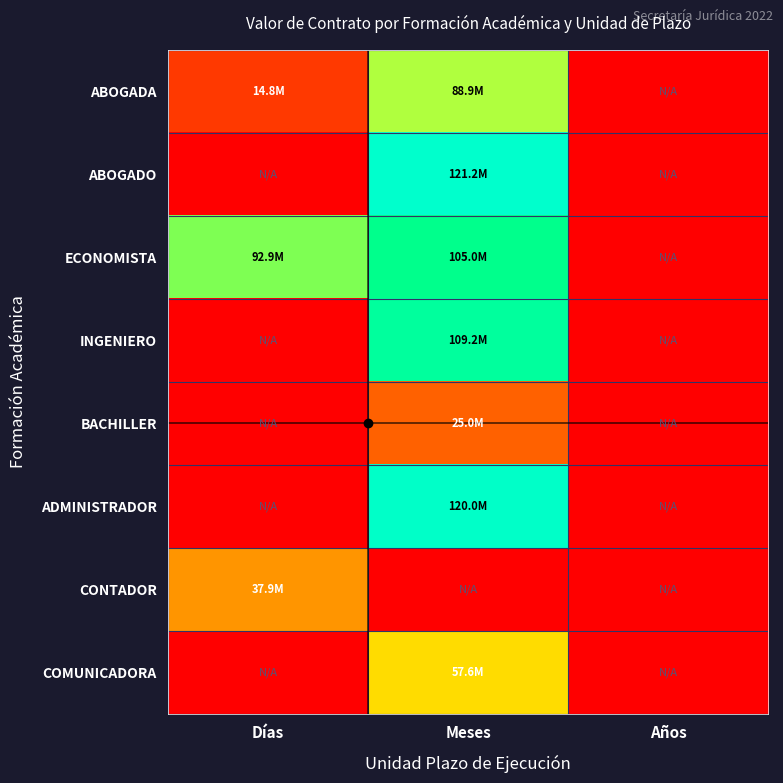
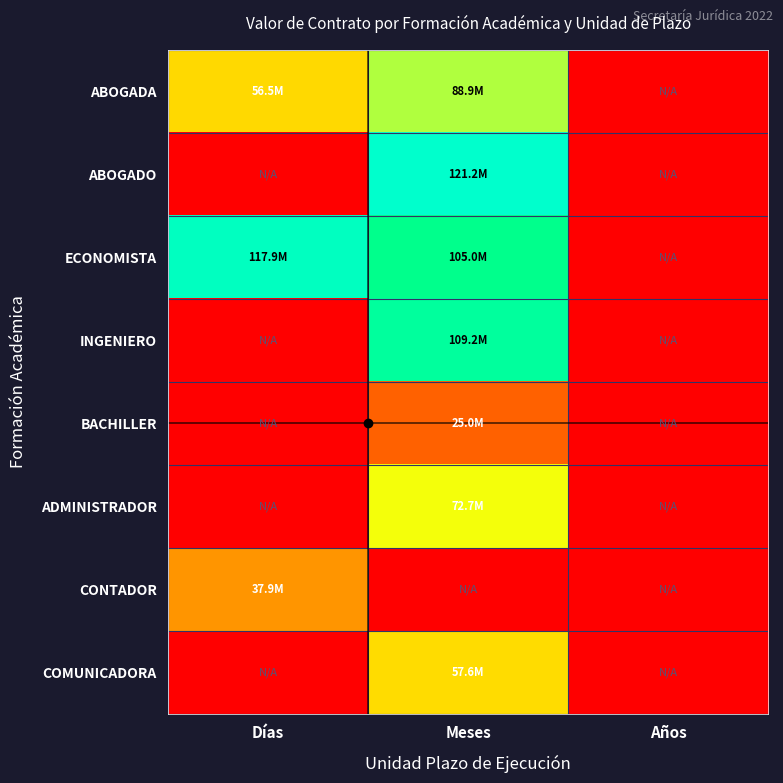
  {
    "ABOGADA": {
-     "Días": "14.8M",
+     "Días": "56.5M",
      "Meses": "88.9M"
    },
    "ABOGADO": {
      "Meses": "121.2M"
    },
    "ECONOMISTA": {
-     "Días": "92.9M",
+     "Días": "117.9M",
      "Meses": "105.0M"
    },
    "INGENIERO": {
      "Meses": "109.2M"
    },
    "BACHILLER": {
      "Meses": "25.0M"
    },
    "ADMINISTRADOR": {
-     "Meses": "120.0M"
+     "Meses": "72.7M"
    },
    "CONTADOR": {
      "Días": "37.9M"
    },
    "COMUNICADORA": {
      "Meses": "57.6M"
    }
  }
